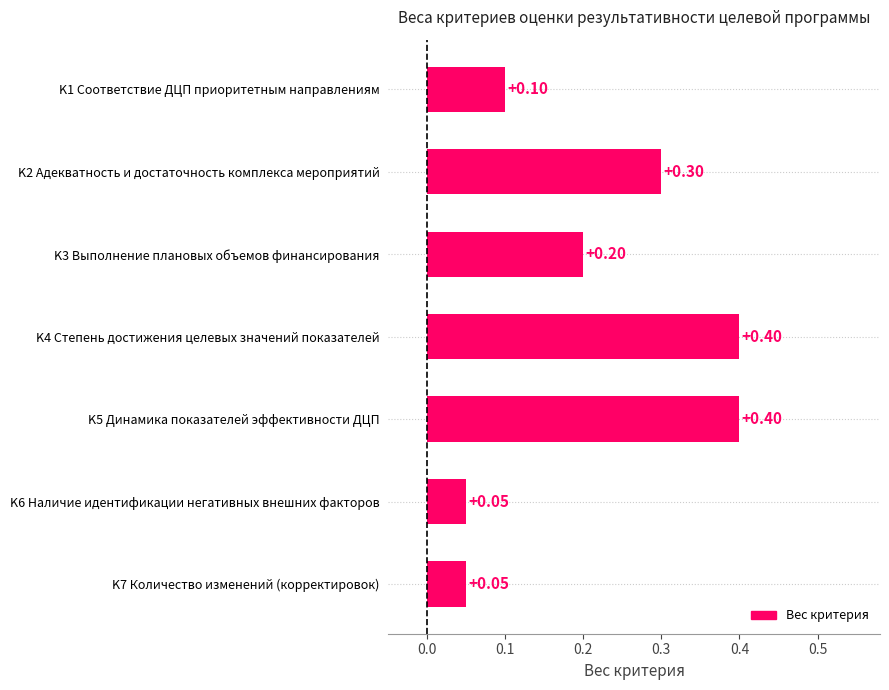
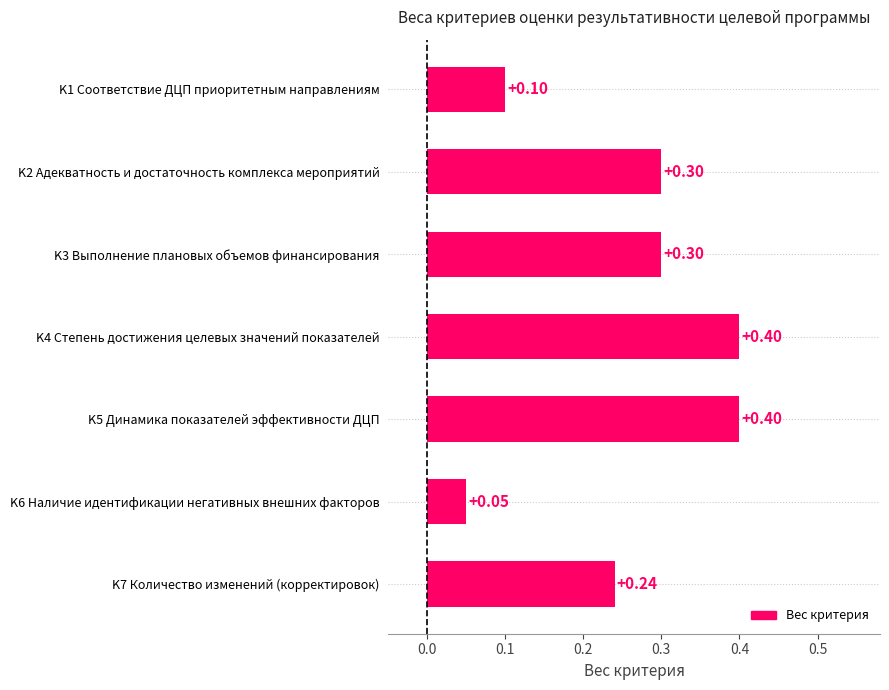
  {
    "K1 Соответствие ДЦП приоритетным направлениям": "+0.10",
    "K2 Адекватность и достаточность комплекса мероприятий": "+0.30",
-   "K3 Выполнение плановых объемов финансирования": "+0.20",
+   "K3 Выполнение плановых объемов финансирования": "+0.30",
    "K4 Степень достижения целевых значений показателей": "+0.40",
    "K5 Динамика показателей эффективности ДЦП": "+0.40",
    "K6 Наличие идентификации негативных внешних факторов": "+0.05",
-   "K7 Количество изменений (корректировок)": "+0.05"
+   "K7 Количество изменений (корректировок)": "+0.24"
  }
